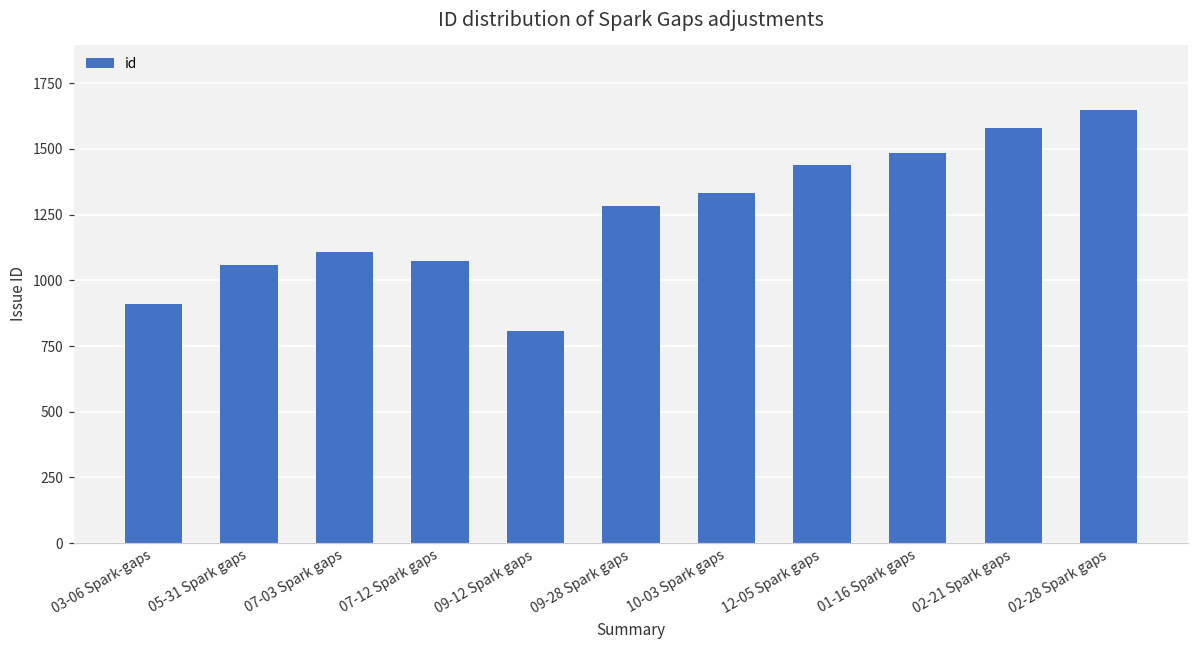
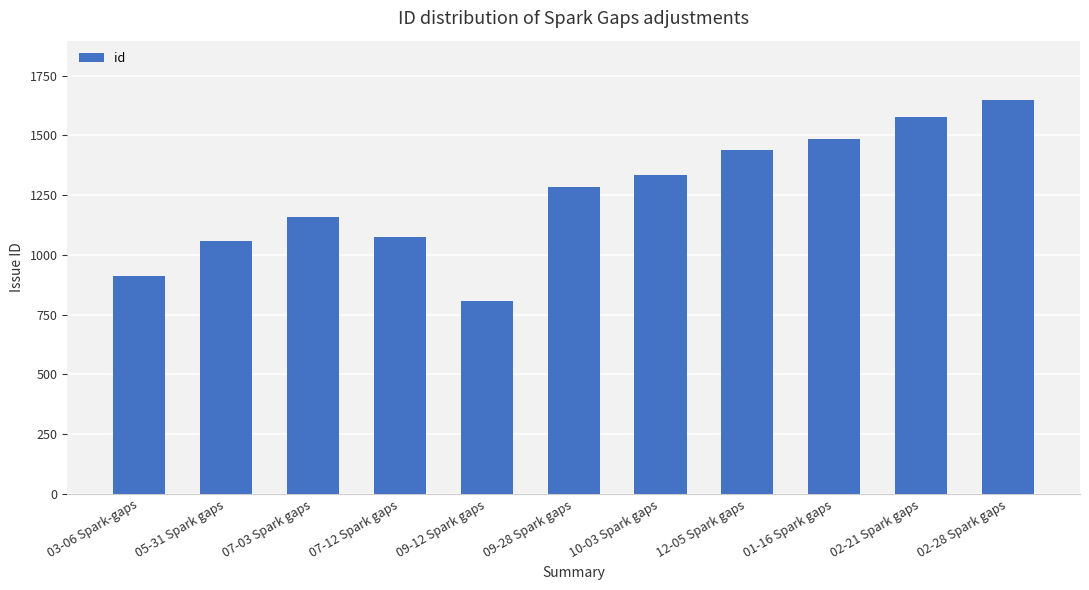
  {
    "03-06 Spark-gaps": 910,
    "05-31 Spark gaps": 1060,
-   "07-03 Spark gaps": 1110,
+   "07-03 Spark gaps": 1160,
    "07-12 Spark gaps": 1070,
    "09-12 Spark gaps": 810,
    "09-28 Spark gaps": 1280,
    "10-03 Spark gaps": 1330,
    "12-05 Spark gaps": 1440,
    "01-16 Spark gaps": 1490,
    "02-21 Spark gaps": 1580,
    "02-28 Spark gaps": 1650
  }
